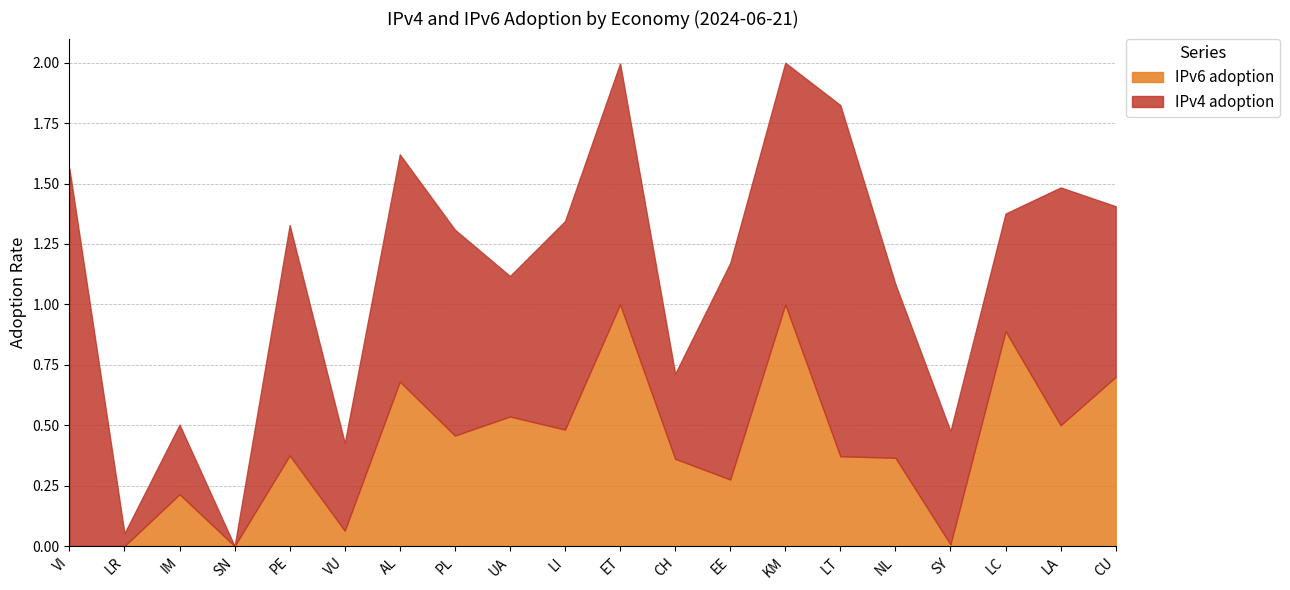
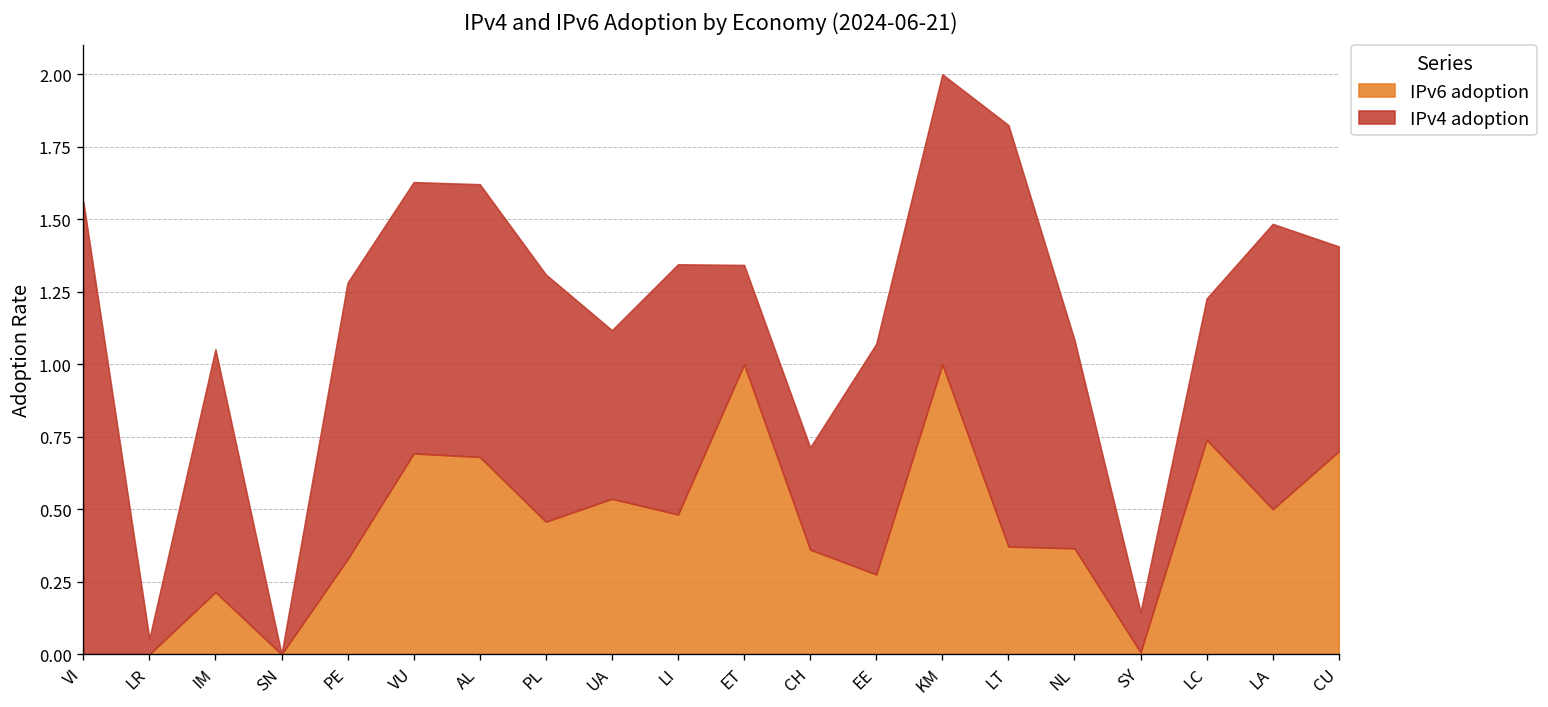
  {
    "IPv6 adoption": {
      "VI": 0.00,
      "LR": 0.00,
      "IM": 0.21,
-     "PE": 0.38,
-     "VU": 0.06,
+     "PE": 0.33,
+     "VU": 0.69,
      "AL": 0.68,
      "PL": 0.46,
      "UA": 0.54,
      "LI": 0.48,
      "ET": 1.00,
      "CH": 0.36,
      "EE": 0.28,
      "KM": 1.00,
      "LT": 0.37,
      "NL": 0.37,
-     "LC": 0.89,
+     "LC": 0.74,
      "LA": 0.50,
      "CU": 0.70
    },
    "IPv4 adoption": {
      "VI": 1.56,
      "LR": 0.05,
-     "IM": 0.29,
+     "IM": 0.84,
      "PE": 0.95,
-     "VU": 0.36,
+     "VU": 0.94,
      "AL": 0.94,
      "PL": 0.85,
      "UA": 0.58,
      "LI": 0.86,
-     "ET": 1.00,
+     "ET": 0.34,
      "CH": 0.35,
-     "EE": 0.90,
+     "EE": 0.80,
      "KM": 1.00,
      "LT": 1.45,
      "NL": 0.72,
-     "SY": 0.47,
+     "SY": 0.14,
      "LC": 0.49,
      "LA": 0.98,
      "CU": 0.71
    }
  }
